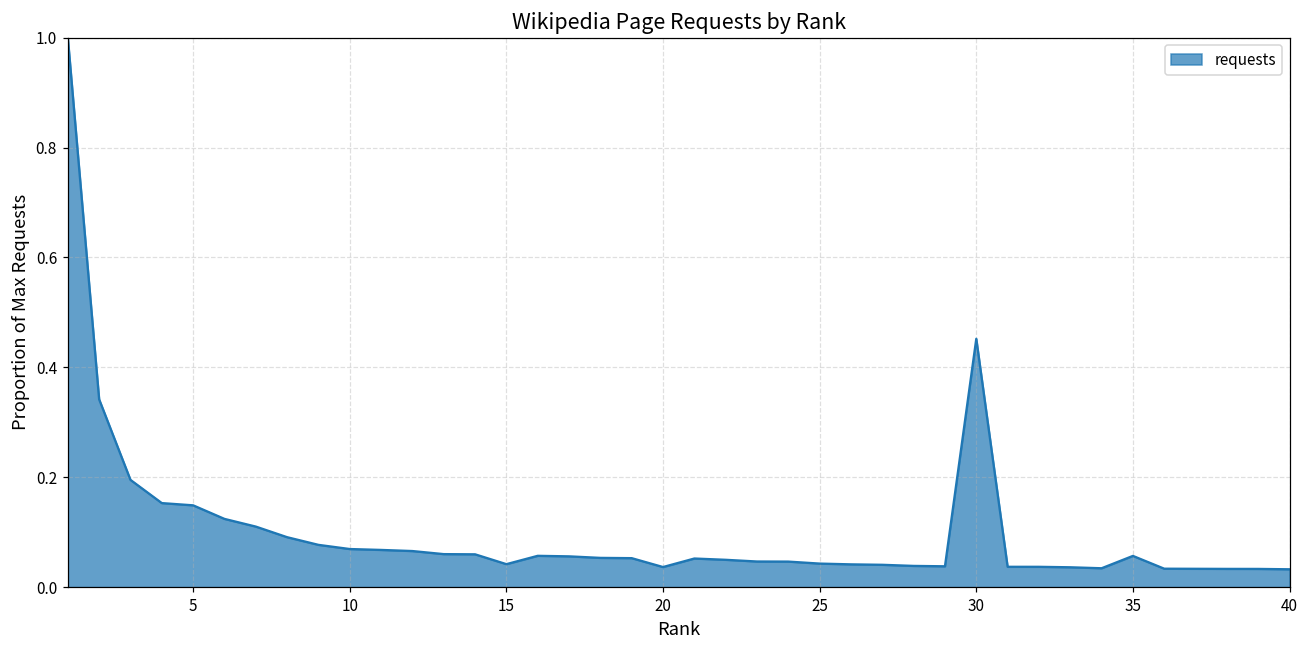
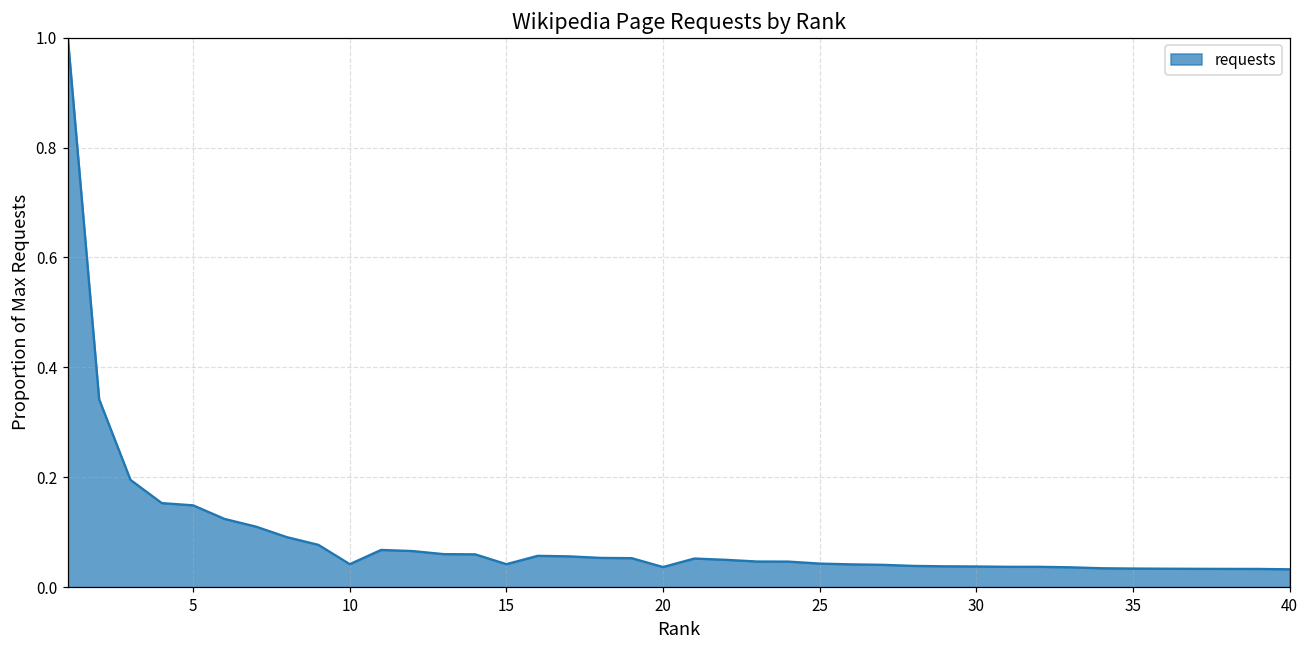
  {
    "5": 0.15,
-   "10": 0.07,
+   "10": 0.04,
    "15": 0.04,
    "20": 0.04,
    "25": 0.04,
-   "30": 0.45,
-   "35": 0.06,
+   "30": 0.04,
+   "35": 0.03,
    "40": 0.03
  }
